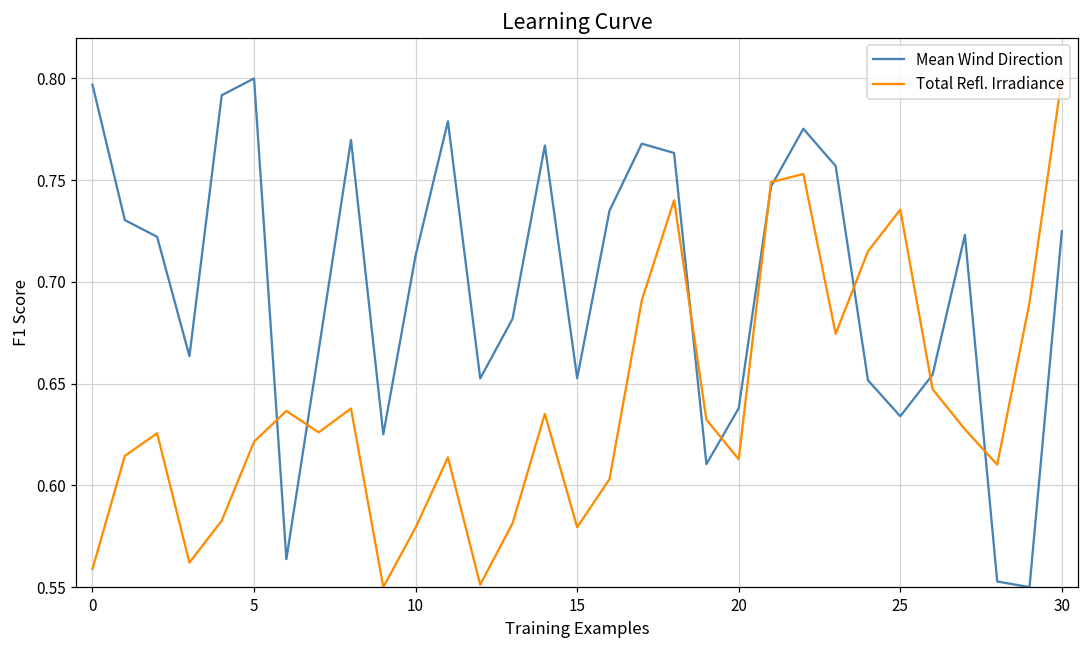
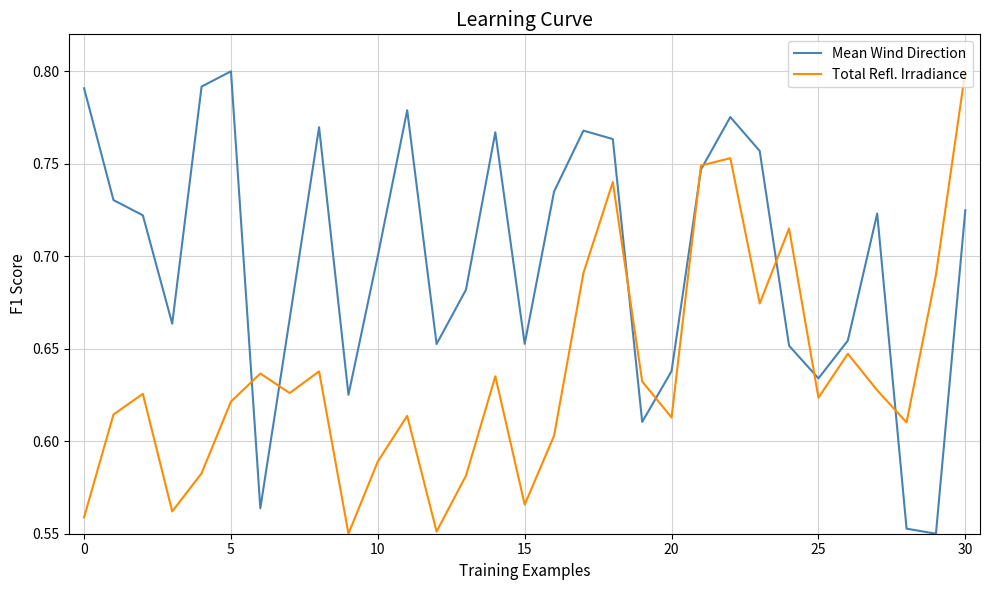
  {
    "Mean Wind Direction": {
-     "0": 0.797,
+     "0": 0.791,
      "5": 0.800,
-     "10": 0.713,
+     "10": 0.700,
      "15": 0.653,
      "20": 0.638,
      "25": 0.634,
      "30": 0.725
    },
    "Total Refl. Irradiance": {
      "0": 0.559,
      "5": 0.621,
-     "10": 0.579,
-     "15": 0.579,
+     "10": 0.589,
+     "15": 0.566,
      "20": 0.613,
-     "25": 0.736
+     "25": 0.624
    }
  }
